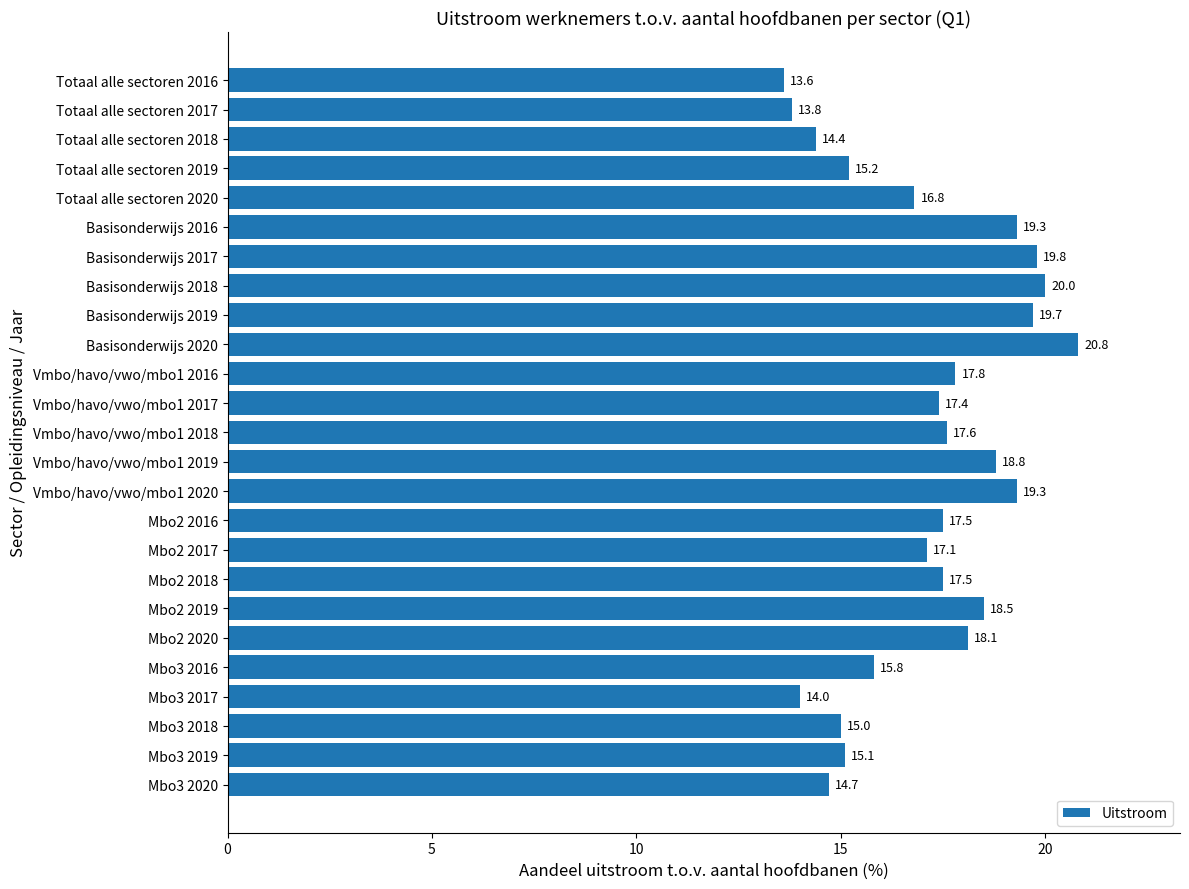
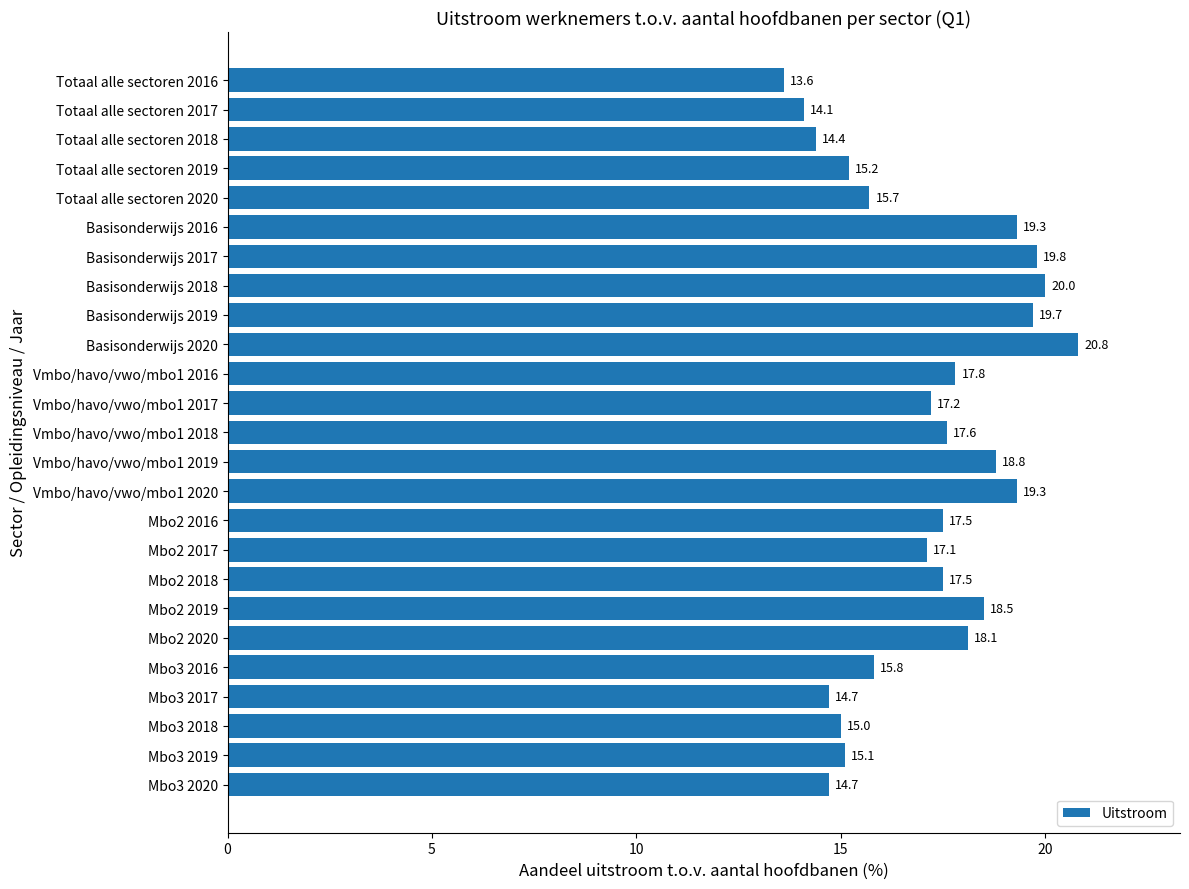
  {
    "Totaal alle sectoren 2016": 13.6,
-   "Totaal alle sectoren 2017": 13.8,
+   "Totaal alle sectoren 2017": 14.1,
    "Totaal alle sectoren 2018": 14.4,
    "Totaal alle sectoren 2019": 15.2,
-   "Totaal alle sectoren 2020": 16.8,
+   "Totaal alle sectoren 2020": 15.7,
    "Basisonderwijs 2016": 19.3,
    "Basisonderwijs 2017": 19.8,
    "Basisonderwijs 2018": 20.0,
    "Basisonderwijs 2019": 19.7,
    "Basisonderwijs 2020": 20.8,
    "Vmbo/havo/vwo/mbo1 2016": 17.8,
-   "Vmbo/havo/vwo/mbo1 2017": 17.4,
+   "Vmbo/havo/vwo/mbo1 2017": 17.2,
    "Vmbo/havo/vwo/mbo1 2018": 17.6,
    "Vmbo/havo/vwo/mbo1 2019": 18.8,
    "Vmbo/havo/vwo/mbo1 2020": 19.3,
    "Mbo2 2016": 17.5,
    "Mbo2 2017": 17.1,
    "Mbo2 2018": 17.5,
    "Mbo2 2019": 18.5,
    "Mbo2 2020": 18.1,
    "Mbo3 2016": 15.8,
-   "Mbo3 2017": 14.0,
+   "Mbo3 2017": 14.7,
    "Mbo3 2018": 15.0,
    "Mbo3 2019": 15.1,
    "Mbo3 2020": 14.7
  }
